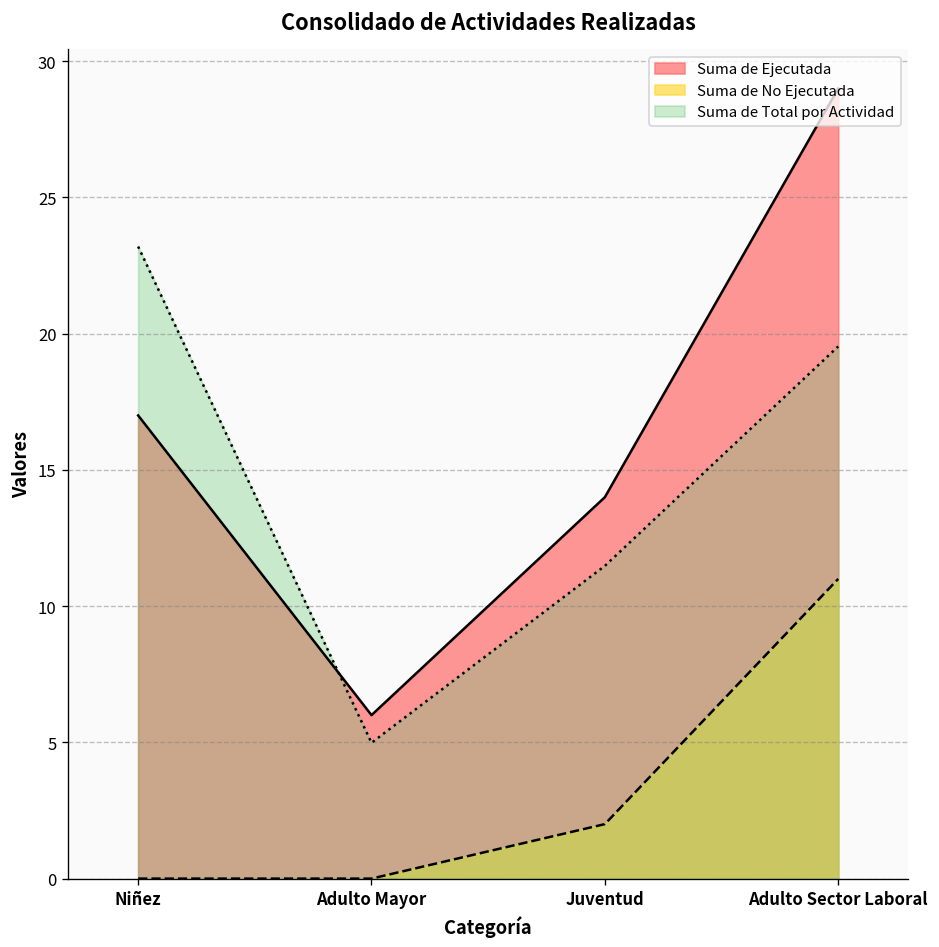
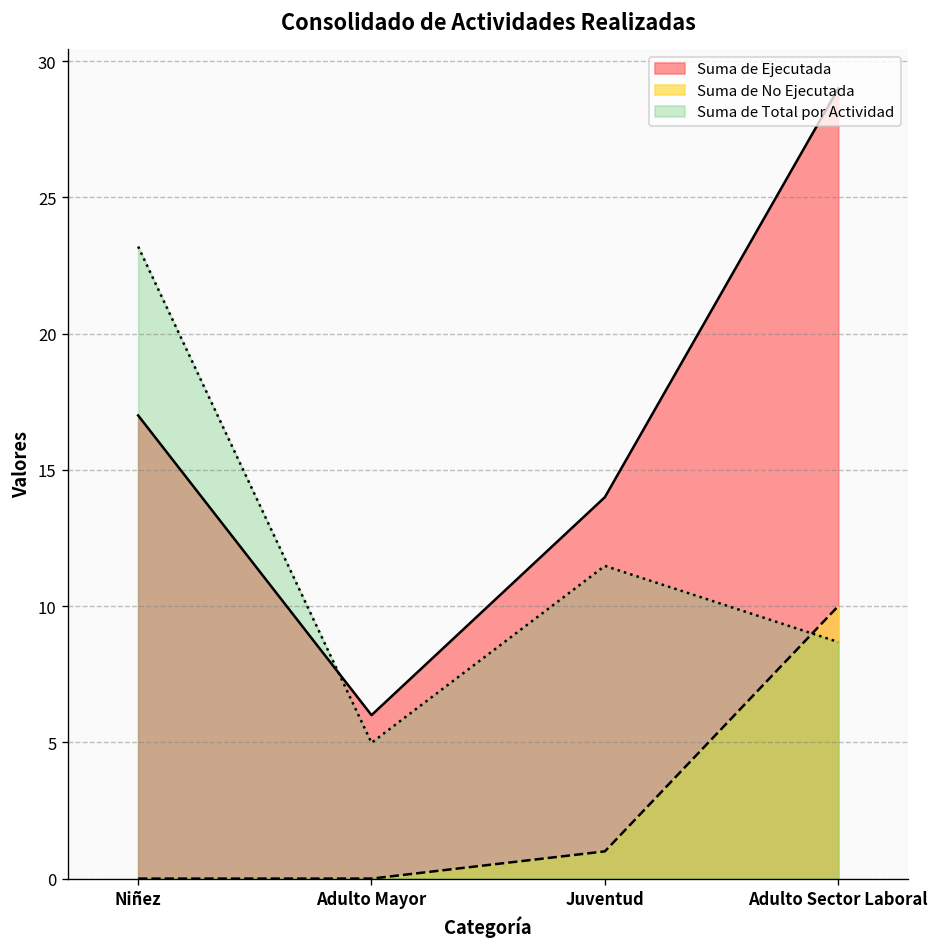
  {
    "Suma de Ejecutada": {
      "Niñez": 17.0,
      "Adulto Mayor": 6.0,
      "Juventud": 14.0
    },
    "Suma de No Ejecutada": {
      "Niñez": 0,
      "Adulto Mayor": 0,
-     "Juventud": 2,
-     "Adulto Sector Laboral": 11
+     "Juventud": 1,
+     "Adulto Sector Laboral": 10
    },
    "Suma de Total por Actividad": {
      "Niñez": 23.2,
      "Adulto Mayor": 5.0,
      "Juventud": 11.5,
-     "Adulto Sector Laboral": 19.5
+     "Adulto Sector Laboral": 8.7
    }
  }
